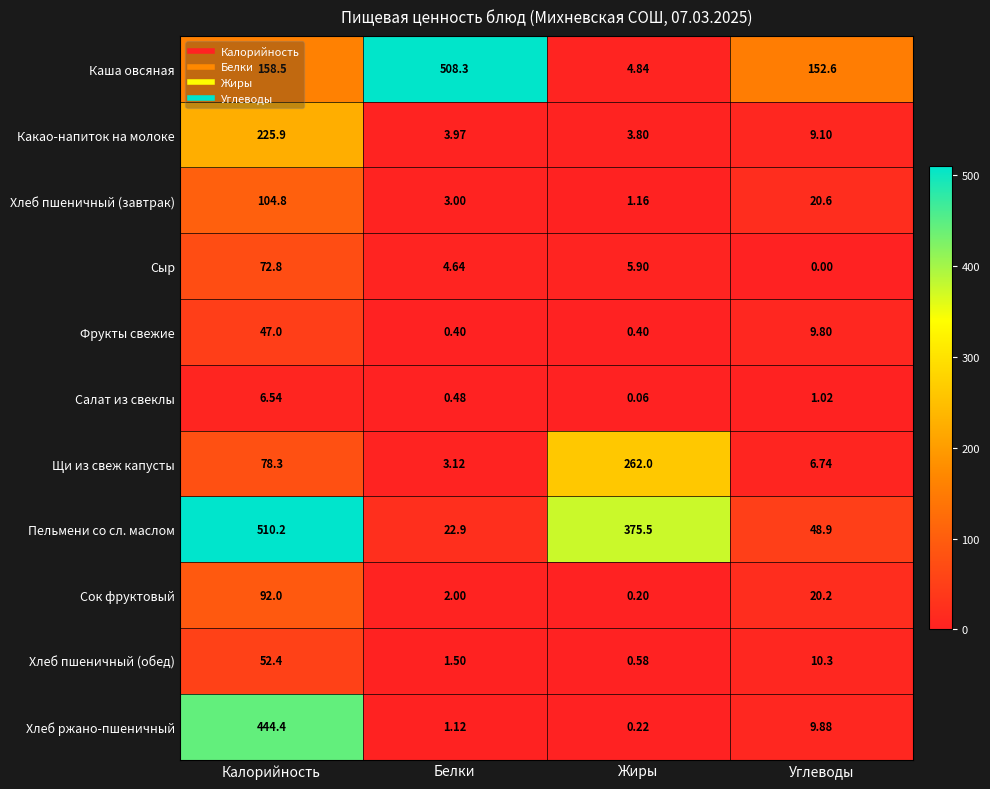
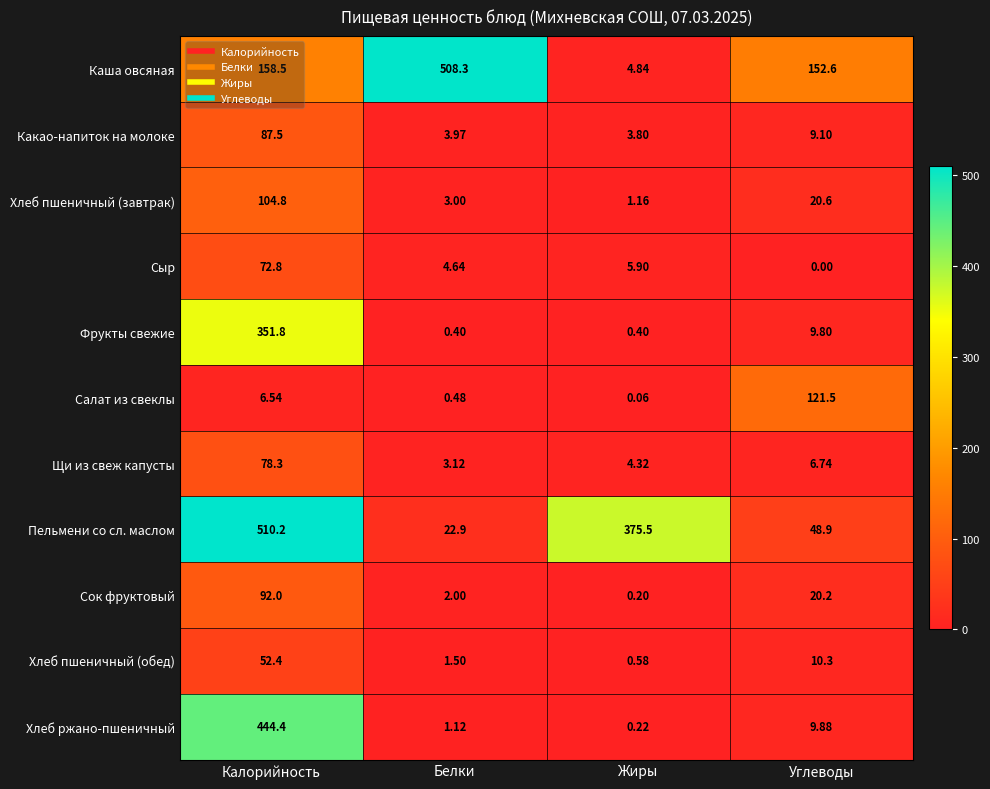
  {
    "Каша овсяная": {
      "Белки": 508.3,
      "Жиры": 4.84,
      "Углеводы": 152.6
    },
    "Какао-напиток на молоке": {
-     "Калорийность": 225.9,
+     "Калорийность": 87.5,
      "Белки": 3.97,
      "Жиры": 3.80,
      "Углеводы": 9.10
    },
    "Хлеб пшеничный (завтрак)": {
      "Калорийность": 104.8,
      "Белки": 3.00,
      "Жиры": 1.16,
      "Углеводы": 20.6
    },
    "Сыр": {
      "Калорийность": 72.8,
      "Белки": 4.64,
      "Жиры": 5.90,
      "Углеводы": 0.00
    },
    "Фрукты свежие": {
-     "Калорийность": 47.0,
+     "Калорийность": 351.8,
      "Белки": 0.40,
      "Жиры": 0.40,
      "Углеводы": 9.80
    },
    "Салат из свеклы": {
      "Калорийность": 6.54,
      "Белки": 0.48,
      "Жиры": 0.06,
-     "Углеводы": 1.02
+     "Углеводы": 121.5
    },
    "Щи из свеж капусты": {
      "Калорийность": 78.3,
      "Белки": 3.12,
-     "Жиры": 262.0,
+     "Жиры": 4.32,
      "Углеводы": 6.74
    },
    "Пельмени со сл. маслом": {
      "Калорийность": 510.2,
      "Белки": 22.9,
      "Жиры": 375.5,
      "Углеводы": 48.9
    },
    "Сок фруктовый": {
      "Калорийность": 92.0,
      "Белки": 2.00,
      "Жиры": 0.20,
      "Углеводы": 20.2
    },
    "Хлеб пшеничный (обед)": {
      "Калорийность": 52.4,
      "Белки": 1.50,
      "Жиры": 0.58,
      "Углеводы": 10.3
    },
    "Хлеб ржано-пшеничный": {
      "Калорийность": 444.4,
      "Белки": 1.12,
      "Жиры": 0.22,
      "Углеводы": 9.88
    }
  }
